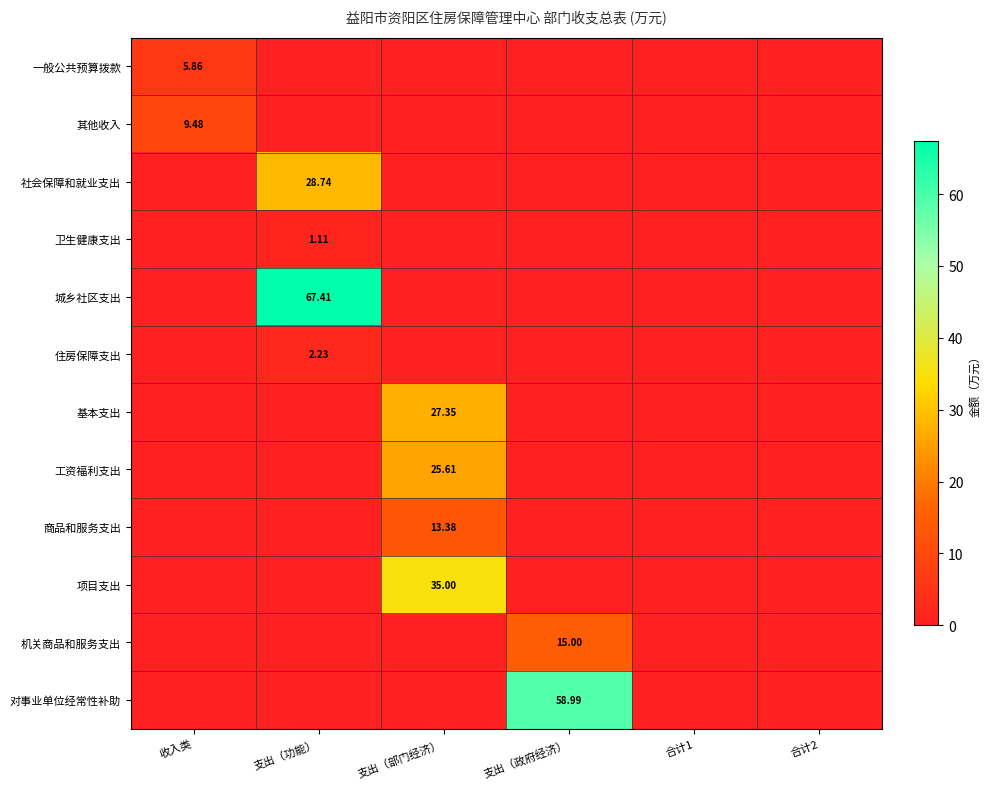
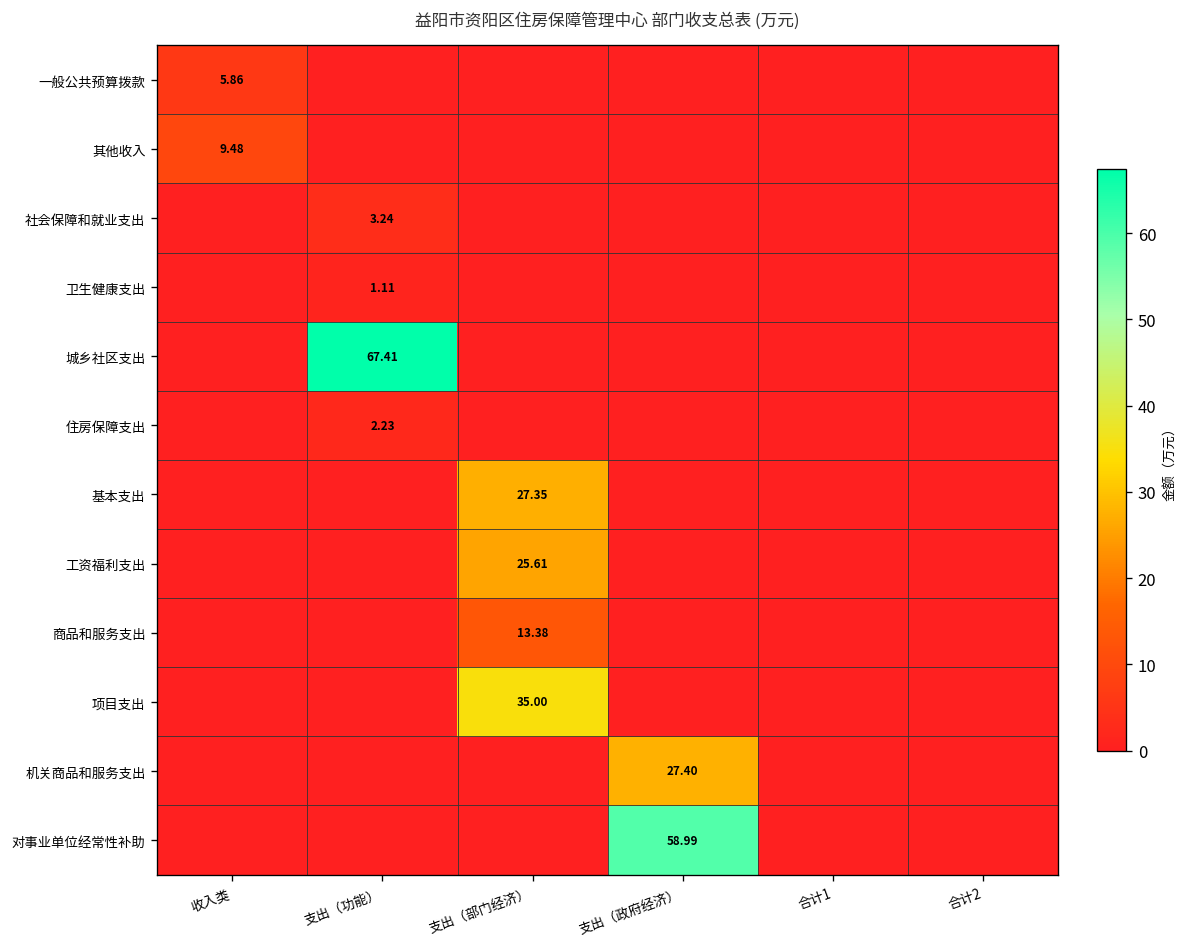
  {
    "一般公共预算拨款": {
      "收入类": 5.86
    },
    "其他收入": {
      "收入类": 9.48
    },
    "社会保障和就业支出": {
-     "支出（功能）": 28.74
+     "支出（功能）": 3.24
    },
    "卫生健康支出": {
      "支出（功能）": 1.11
    },
    "城乡社区支出": {
      "支出（功能）": 67.41
    },
    "住房保障支出": {
      "支出（功能）": 2.23
    },
    "基本支出": {
      "支出（部门经济）": 27.35
    },
    "工资福利支出": {
      "支出（部门经济）": 25.61
    },
    "商品和服务支出": {
      "支出（部门经济）": 13.38
    },
    "项目支出": {
      "支出（部门经济）": 35.00
    },
    "机关商品和服务支出": {
-     "支出（政府经济）": 15.00
+     "支出（政府经济）": 27.40
    },
    "对事业单位经常性补助": {
      "支出（政府经济）": 58.99
    }
  }
